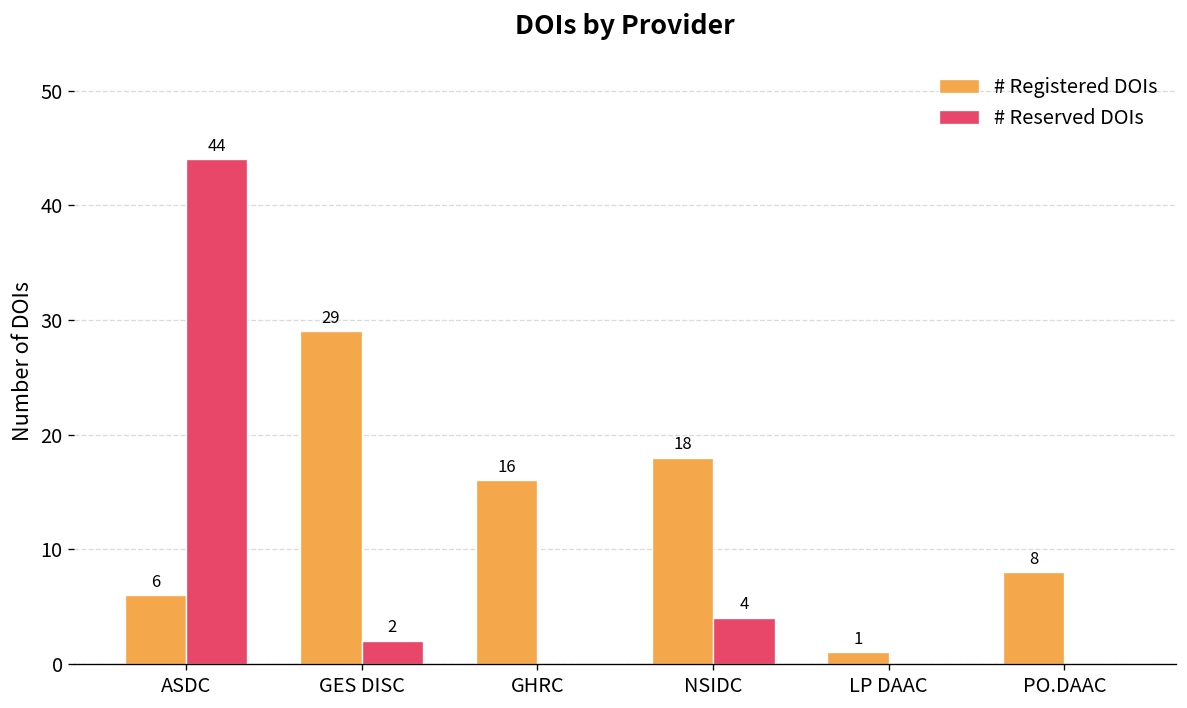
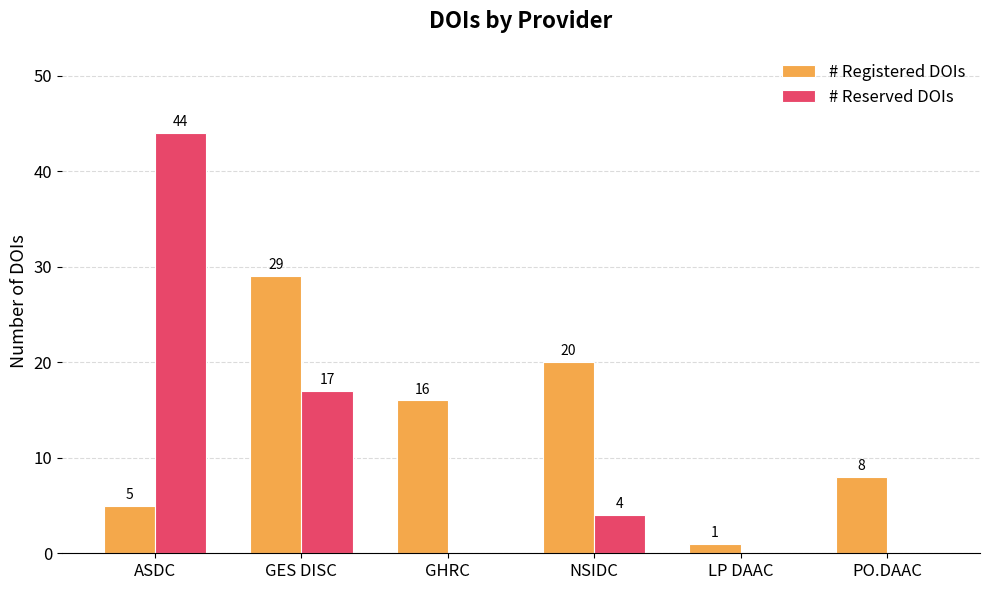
  {
    "# Registered DOIs": {
-     "ASDC": 6,
+     "ASDC": 5,
      "GES DISC": 29,
      "GHRC": 16,
-     "NSIDC": 18,
+     "NSIDC": 20,
      "LP DAAC": 1,
      "PO.DAAC": 8
    },
    "# Reserved DOIs": {
      "ASDC": 44,
-     "GES DISC": 2,
+     "GES DISC": 17,
      "NSIDC": 4
    }
  }
